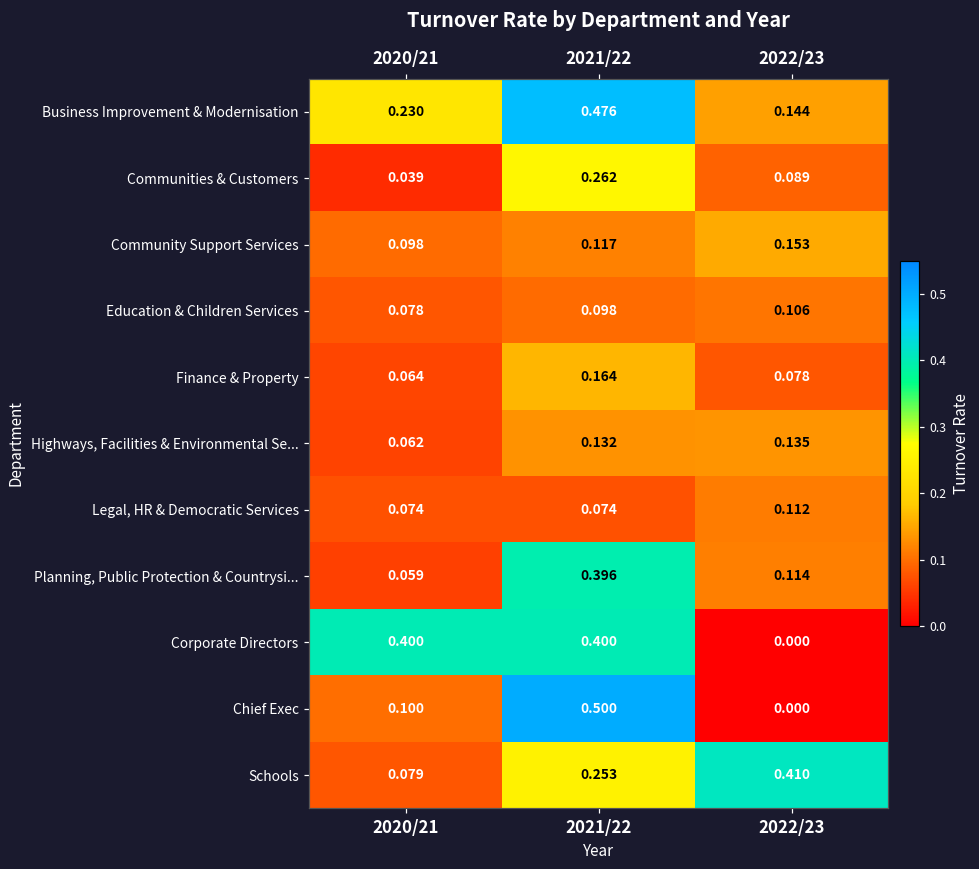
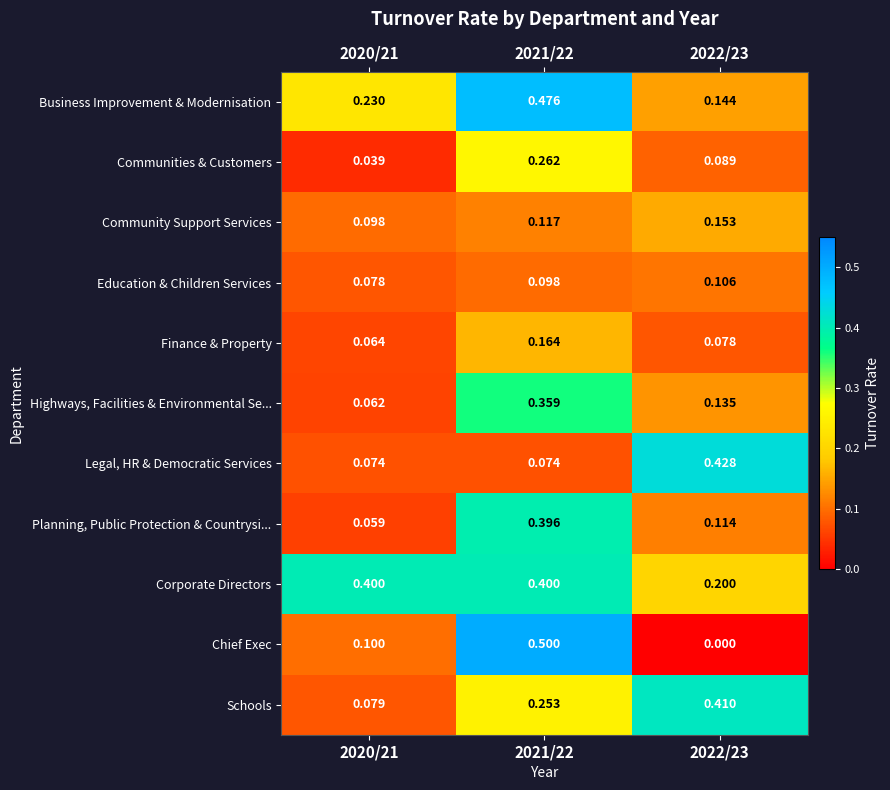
  {
    "Business Improvement & Modernisation": {
      "2020/21": 0.230,
      "2021/22": 0.476,
      "2022/23": 0.144
    },
    "Communities & Customers": {
      "2020/21": 0.039,
      "2021/22": 0.262,
      "2022/23": 0.089
    },
    "Community Support Services": {
      "2020/21": 0.098,
      "2021/22": 0.117,
      "2022/23": 0.153
    },
    "Education & Children Services": {
      "2020/21": 0.078,
      "2021/22": 0.098,
      "2022/23": 0.106
    },
    "Finance & Property": {
      "2020/21": 0.064,
      "2021/22": 0.164,
      "2022/23": 0.078
    },
    "Highways, Facilities & Environmental Se...": {
      "2020/21": 0.062,
-     "2021/22": 0.132,
+     "2021/22": 0.359,
      "2022/23": 0.135
    },
    "Legal, HR & Democratic Services": {
      "2020/21": 0.074,
      "2021/22": 0.074,
-     "2022/23": 0.112
+     "2022/23": 0.428
    },
    "Planning, Public Protection & Countrysi...": {
      "2020/21": 0.059,
      "2021/22": 0.396,
      "2022/23": 0.114
    },
    "Corporate Directors": {
      "2020/21": 0.400,
      "2021/22": 0.400,
-     "2022/23": 0.000
+     "2022/23": 0.200
    },
    "Chief Exec": {
      "2020/21": 0.100,
      "2021/22": 0.500,
      "2022/23": 0.000
    },
    "Schools": {
      "2020/21": 0.079,
      "2021/22": 0.253,
      "2022/23": 0.410
    }
  }
